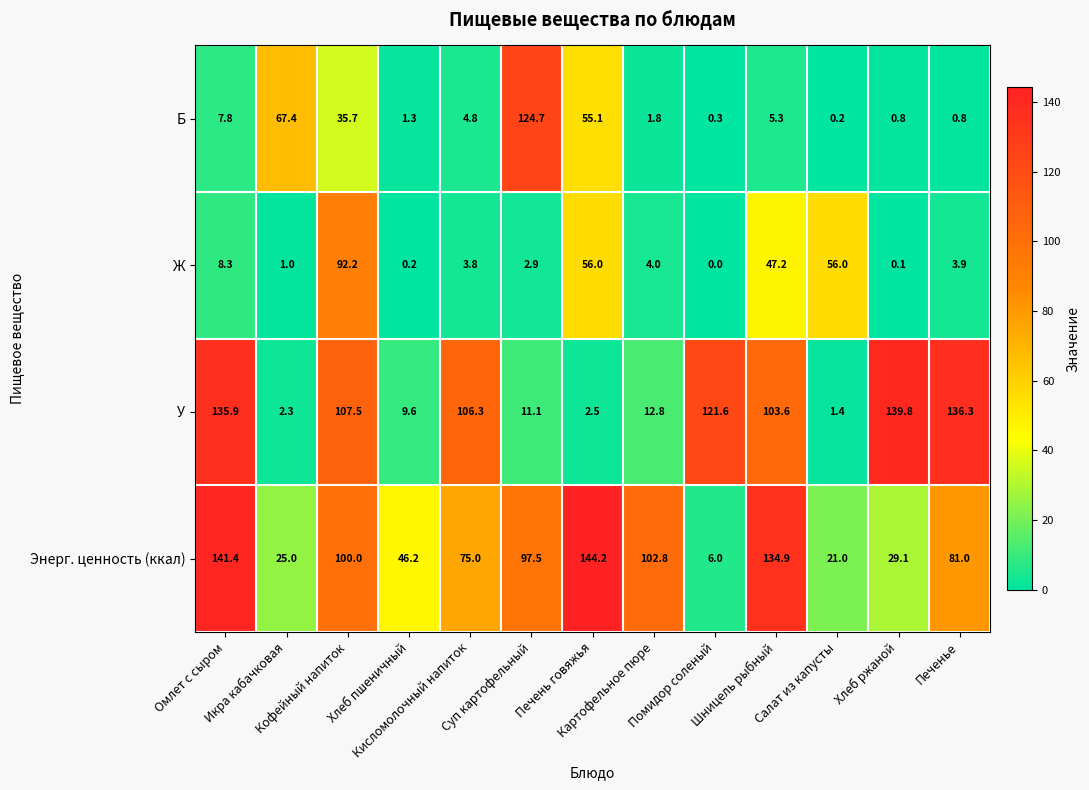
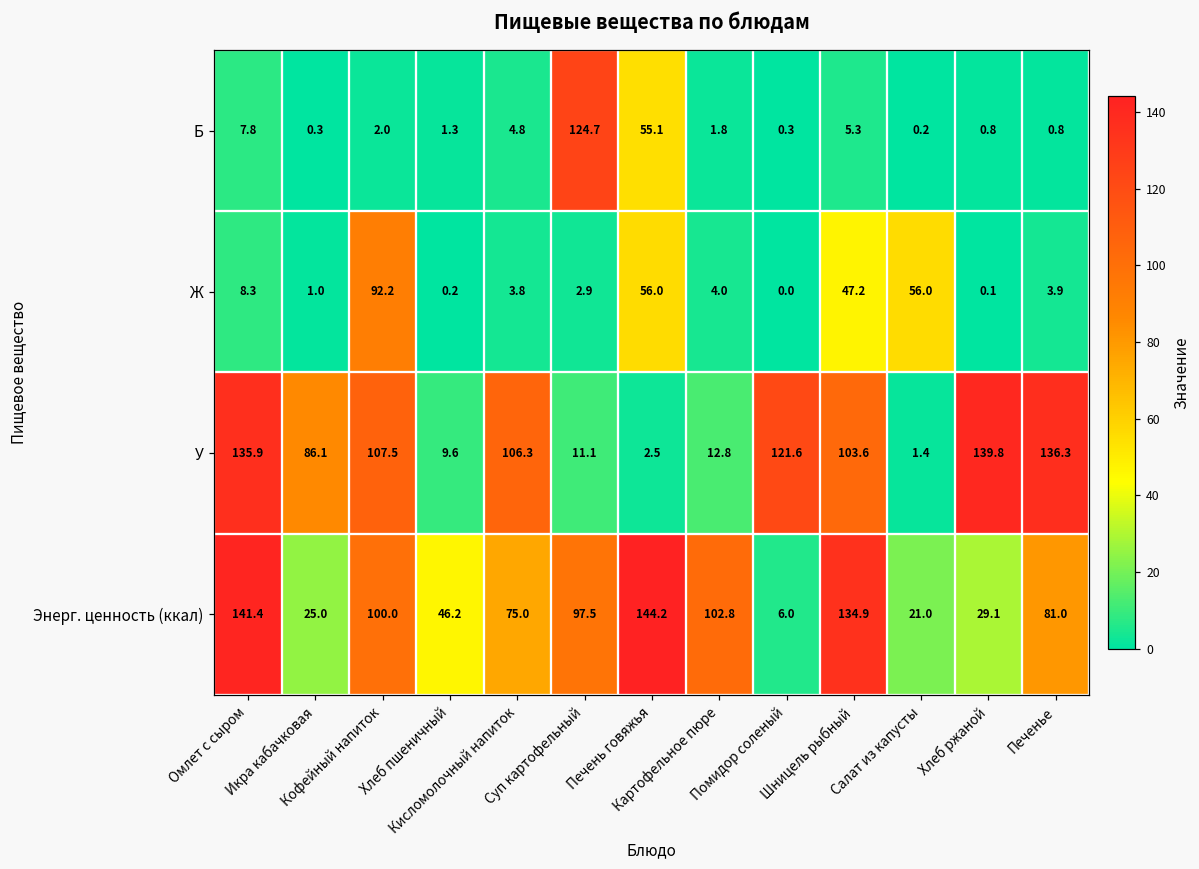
  {
    "Б": {
      "Омлет с сыром": 7.8,
-     "Икра кабачковая": 67.4,
-     "Кофейный напиток": 35.7,
+     "Икра кабачковая": 0.3,
+     "Кофейный напиток": 2.0,
      "Хлеб пшеничный": 1.3,
      "Кисломолочный напиток": 4.8,
      "Суп картофельный": 124.7,
      "Печень говяжья": 55.1,
      "Картофельное пюре": 1.8,
      "Помидор соленый": 0.3,
      "Шницель рыбный": 5.3,
      "Салат из капусты": 0.2,
      "Хлеб ржаной": 0.8,
      "Печенье": 0.8
    },
    "Ж": {
      "Омлет с сыром": 8.3,
      "Икра кабачковая": 1.0,
      "Кофейный напиток": 92.2,
      "Хлеб пшеничный": 0.2,
      "Кисломолочный напиток": 3.8,
      "Суп картофельный": 2.9,
      "Печень говяжья": 56.0,
      "Картофельное пюре": 4.0,
      "Помидор соленый": 0.0,
      "Шницель рыбный": 47.2,
      "Салат из капусты": 56.0,
      "Хлеб ржаной": 0.1,
      "Печенье": 3.9
    },
    "У": {
      "Омлет с сыром": 135.9,
-     "Икра кабачковая": 2.3,
+     "Икра кабачковая": 86.1,
      "Кофейный напиток": 107.5,
      "Хлеб пшеничный": 9.6,
      "Кисломолочный напиток": 106.3,
      "Суп картофельный": 11.1,
      "Печень говяжья": 2.5,
      "Картофельное пюре": 12.8,
      "Помидор соленый": 121.6,
      "Шницель рыбный": 103.6,
      "Салат из капусты": 1.4,
      "Хлеб ржаной": 139.8,
      "Печенье": 136.3
    },
    "Энерг. ценность (ккал)": {
      "Омлет с сыром": 141.4,
      "Икра кабачковая": 25.0,
      "Кофейный напиток": 100.0,
      "Хлеб пшеничный": 46.2,
      "Кисломолочный напиток": 75.0,
      "Суп картофельный": 97.5,
      "Печень говяжья": 144.2,
      "Картофельное пюре": 102.8,
      "Помидор соленый": 6.0,
      "Шницель рыбный": 134.9,
      "Салат из капусты": 21.0,
      "Хлеб ржаной": 29.1,
      "Печенье": 81.0
    }
  }
